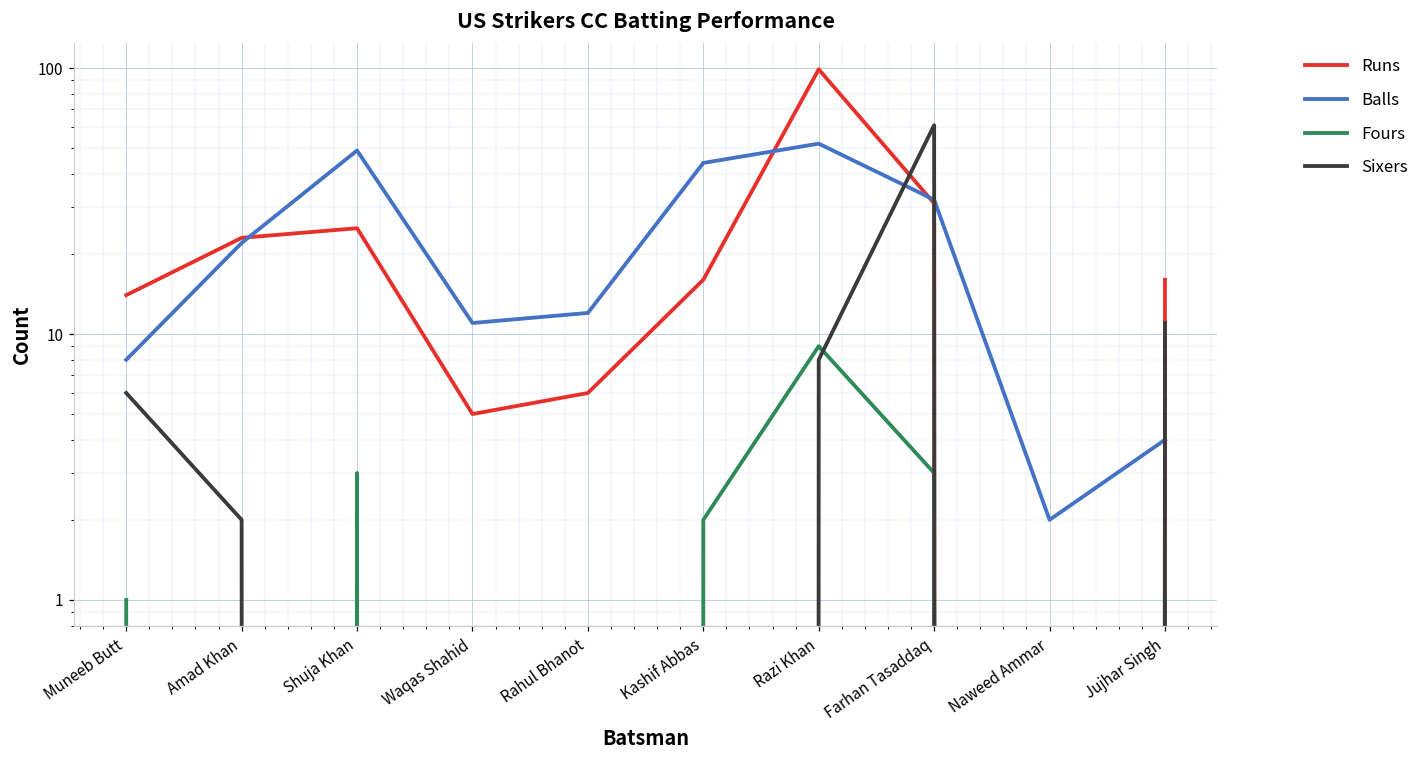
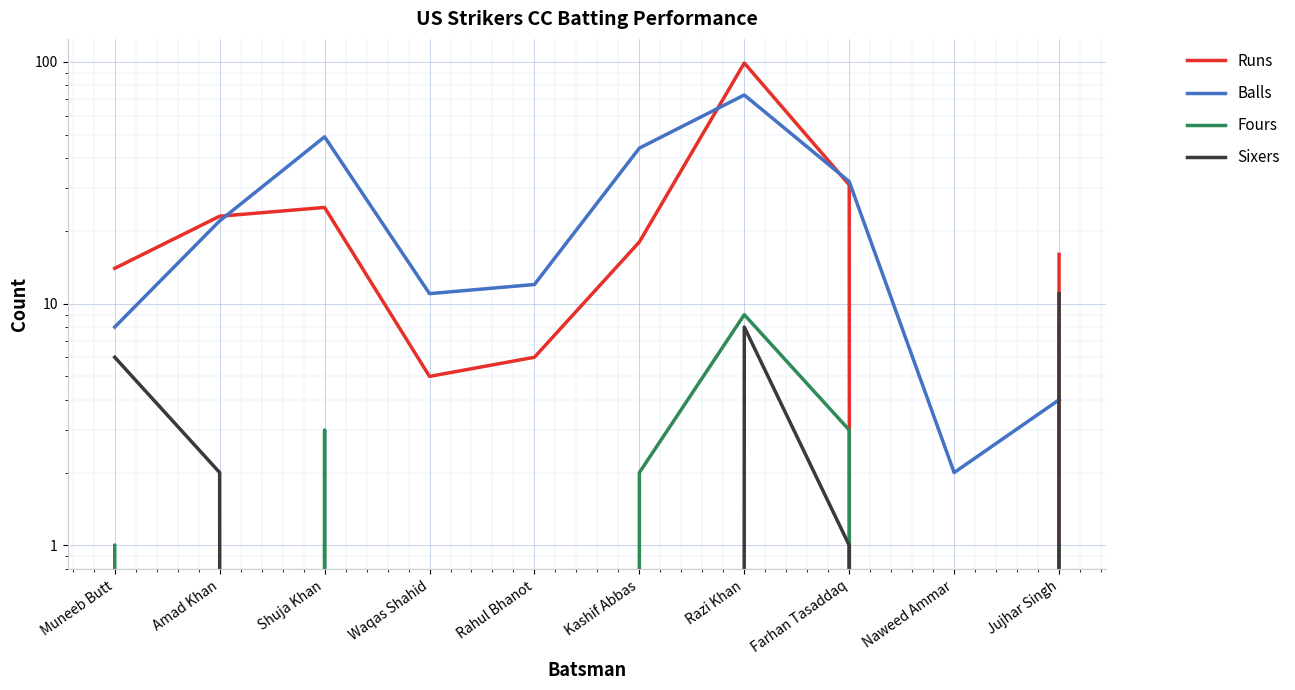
  {
    "Runs": {
      "Muneeb Butt": 14,
      "Amad Khan": 23,
      "Shuja Khan": 25,
      "Waqas Shahid": 5,
      "Rahul Bhanot": 6,
-     "Kashif Abbas": 16,
+     "Kashif Abbas": 18,
      "Razi Khan": 99,
      "Farhan Tasaddaq": 31,
      "Jujhar Singh": 16
    },
    "Balls": {
      "Muneeb Butt": 8,
      "Amad Khan": 22,
      "Shuja Khan": 49,
      "Waqas Shahid": 11,
      "Rahul Bhanot": 12,
      "Kashif Abbas": 44,
-     "Razi Khan": 52,
+     "Razi Khan": 73,
      "Farhan Tasaddaq": 32,
      "Naweed Ammar": 2,
      "Jujhar Singh": 4
    },
    "Fours": {
      "Muneeb Butt": 1,
      "Shuja Khan": 3,
      "Kashif Abbas": 2,
      "Razi Khan": 9,
      "Farhan Tasaddaq": 3,
      "Jujhar Singh": 1
    },
    "Sixers": {
      "Muneeb Butt": 6,
      "Amad Khan": 2,
      "Razi Khan": 8,
-     "Farhan Tasaddaq": 61,
+     "Farhan Tasaddaq": 1,
      "Jujhar Singh": 11
    }
  }
